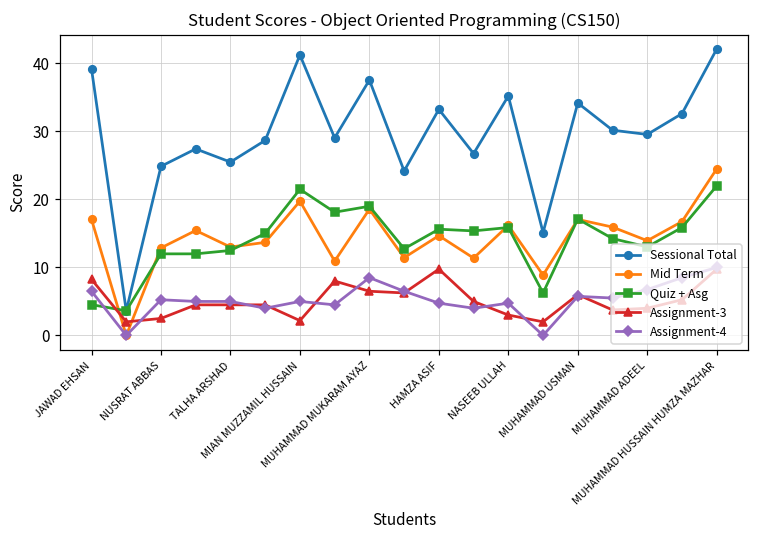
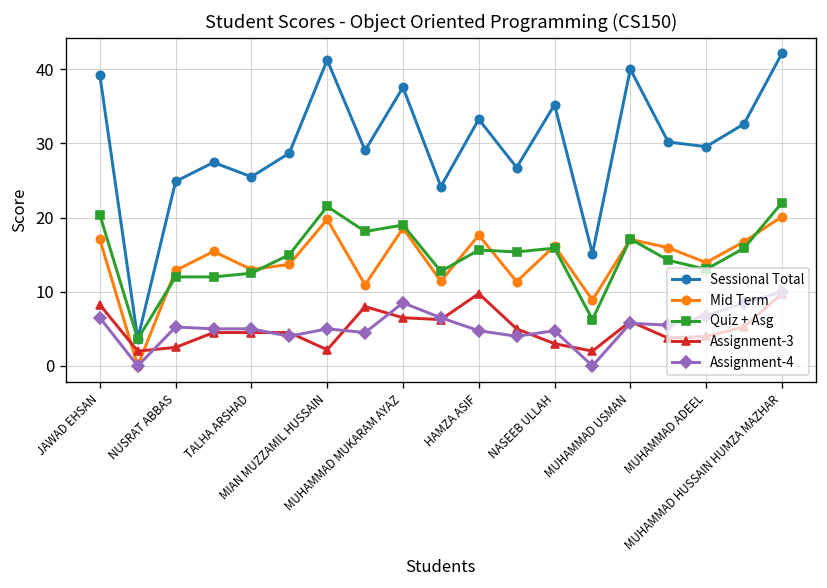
  {
    "Sessional Total": {
      "JAWAD EHSAN": 39,
      "NUSRAT ABBAS": 25,
      "TALHA ARSHAD": 26,
      "MIAN MUZZAMIL HUSSAIN": 41,
      "MUHAMMAD MUKARAM AYAZ": 38,
      "HAMZA ASIF": 33,
      "NASEEB ULLAH": 35,
-     "MUHAMMAD USMAN": 34,
+     "MUHAMMAD USMAN": 40,
      "MUHAMMAD ADEEL": 30,
      "MUHAMMAD HUSSAIN HUMZA MAZHAR": 42
    },
    "Mid Term": {
      "JAWAD EHSAN": 17,
      "NUSRAT ABBAS": 13,
      "TALHA ARSHAD": 13,
      "MIAN MUZZAMIL HUSSAIN": 20,
      "MUHAMMAD MUKARAM AYAZ": 19,
-     "HAMZA ASIF": 15,
+     "HAMZA ASIF": 18,
      "MUHAMMAD ADEEL": 14,
-     "MUHAMMAD HUSSAIN HUMZA MAZHAR": 25
+     "MUHAMMAD HUSSAIN HUMZA MAZHAR": 20
    },
    "Quiz + Asg": {
-     "JAWAD EHSAN": 5,
+     "JAWAD EHSAN": 20,
      "NUSRAT ABBAS": 12,
      "TALHA ARSHAD": 13,
      "MIAN MUZZAMIL HUSSAIN": 22,
      "MUHAMMAD MUKARAM AYAZ": 19,
      "HAMZA ASIF": 16,
      "MUHAMMAD ADEEL": 13,
      "MUHAMMAD HUSSAIN HUMZA MAZHAR": 22
    },
    "Assignment-3": {
      "JAWAD EHSAN": 8,
      "NUSRAT ABBAS": 3,
      "TALHA ARSHAD": 5,
      "MIAN MUZZAMIL HUSSAIN": 2,
      "MUHAMMAD MUKARAM AYAZ": 7,
      "HAMZA ASIF": 10,
      "NASEEB ULLAH": 3
    },
    "Assignment-4": {
      "JAWAD EHSAN": 7,
      "NUSRAT ABBAS": 5,
      "TALHA ARSHAD": 5,
      "MIAN MUZZAMIL HUSSAIN": 5,
      "MUHAMMAD MUKARAM AYAZ": 9,
      "HAMZA ASIF": 5,
      "NASEEB ULLAH": 5
    }
  }
